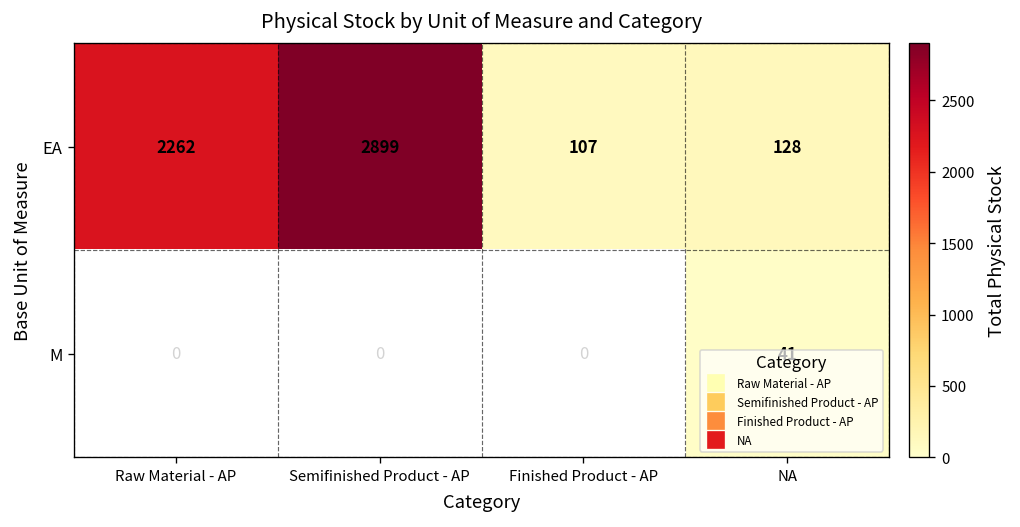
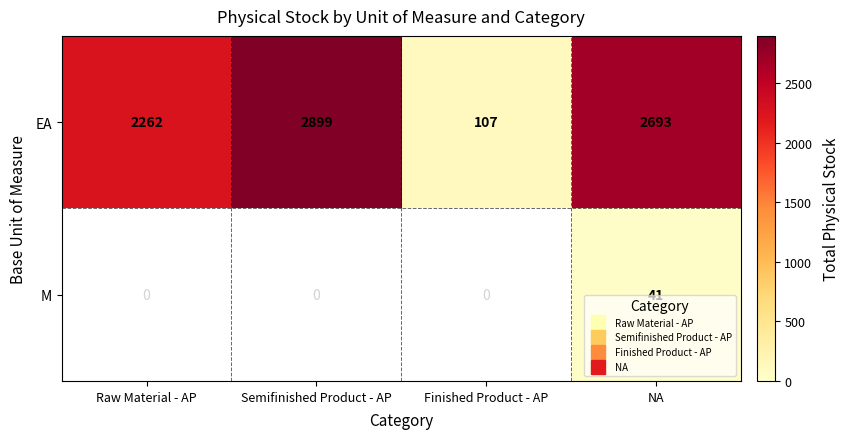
  {
    "EA": {
      "Raw Material - AP": 2262,
      "Semifinished Product - AP": 2899,
      "Finished Product - AP": 107,
-     "NA": 128
+     "NA": 2693
    }
  }
